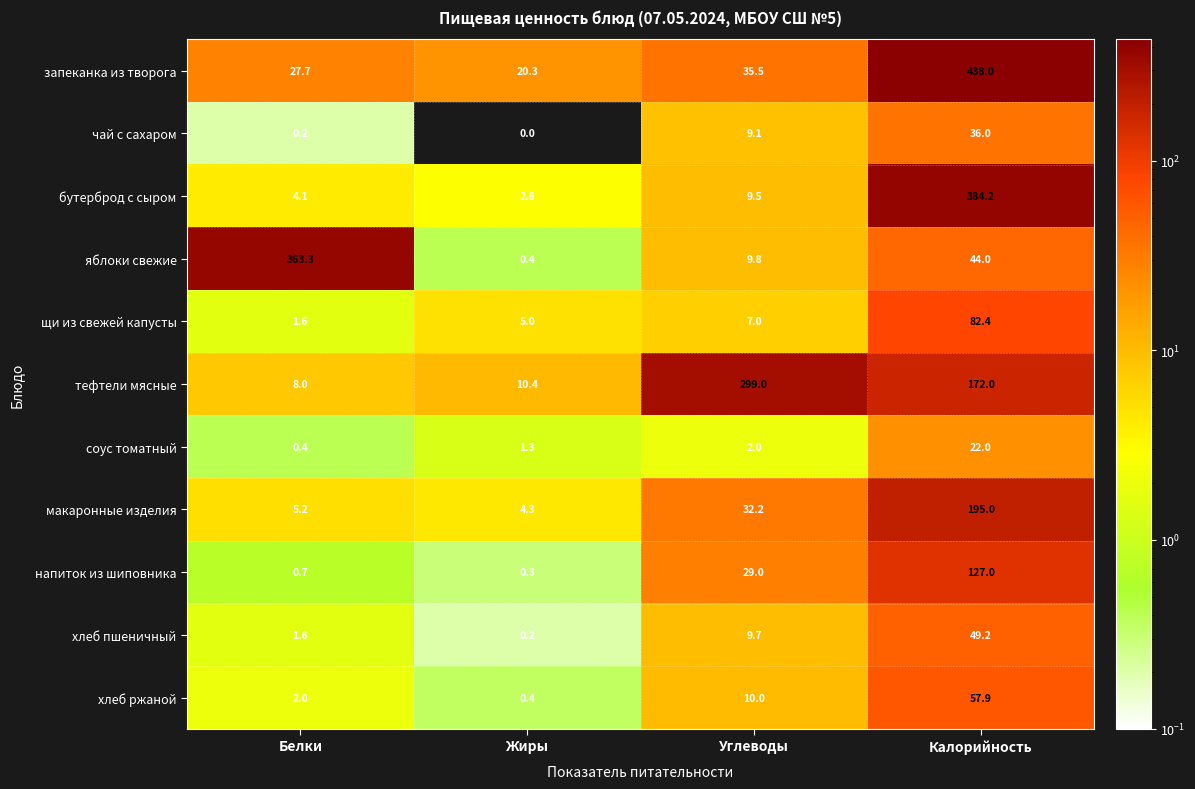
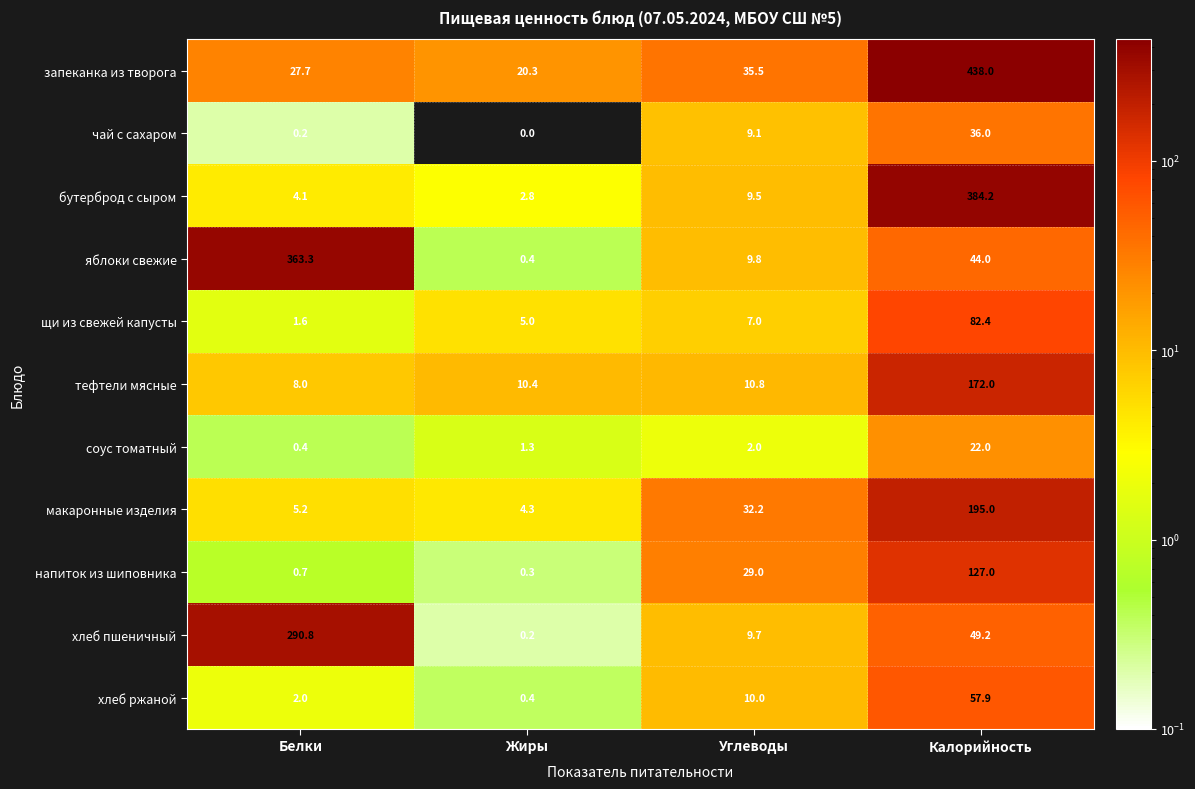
  {
    "запеканка из творога": {
      "Белки": 27.7,
      "Жиры": 20.3,
      "Углеводы": 35.5,
      "Калорийность": 438.0
    },
    "чай с сахаром": {
      "Белки": 0.2,
      "Жиры": 0.0,
      "Углеводы": 9.1,
      "Калорийность": 36.0
    },
    "бутерброд с сыром": {
      "Белки": 4.1,
      "Жиры": 2.8,
      "Углеводы": 9.5,
      "Калорийность": 384.2
    },
    "яблоки свежие": {
      "Белки": 363.3,
      "Жиры": 0.4,
      "Углеводы": 9.8,
      "Калорийность": 44.0
    },
    "щи из свежей капусты": {
      "Белки": 1.6,
      "Жиры": 5.0,
      "Углеводы": 7.0,
      "Калорийность": 82.4
    },
    "тефтели мясные": {
      "Белки": 8.0,
      "Жиры": 10.4,
-     "Углеводы": 299.0,
+     "Углеводы": 10.8,
      "Калорийность": 172.0
    },
    "соус томатный": {
      "Белки": 0.4,
      "Жиры": 1.3,
      "Углеводы": 2.0,
      "Калорийность": 22.0
    },
    "макаронные изделия": {
      "Белки": 5.2,
      "Жиры": 4.3,
      "Углеводы": 32.2,
      "Калорийность": 195.0
    },
    "напиток из шиповника": {
      "Белки": 0.7,
      "Жиры": 0.3,
      "Углеводы": 29.0,
      "Калорийность": 127.0
    },
    "хлеб пшеничный": {
-     "Белки": 1.6,
+     "Белки": 290.8,
      "Жиры": 0.2,
      "Углеводы": 9.7,
      "Калорийность": 49.2
    },
    "хлеб ржаной": {
      "Белки": 2.0,
      "Жиры": 0.4,
      "Углеводы": 10.0,
      "Калорийность": 57.9
    }
  }
